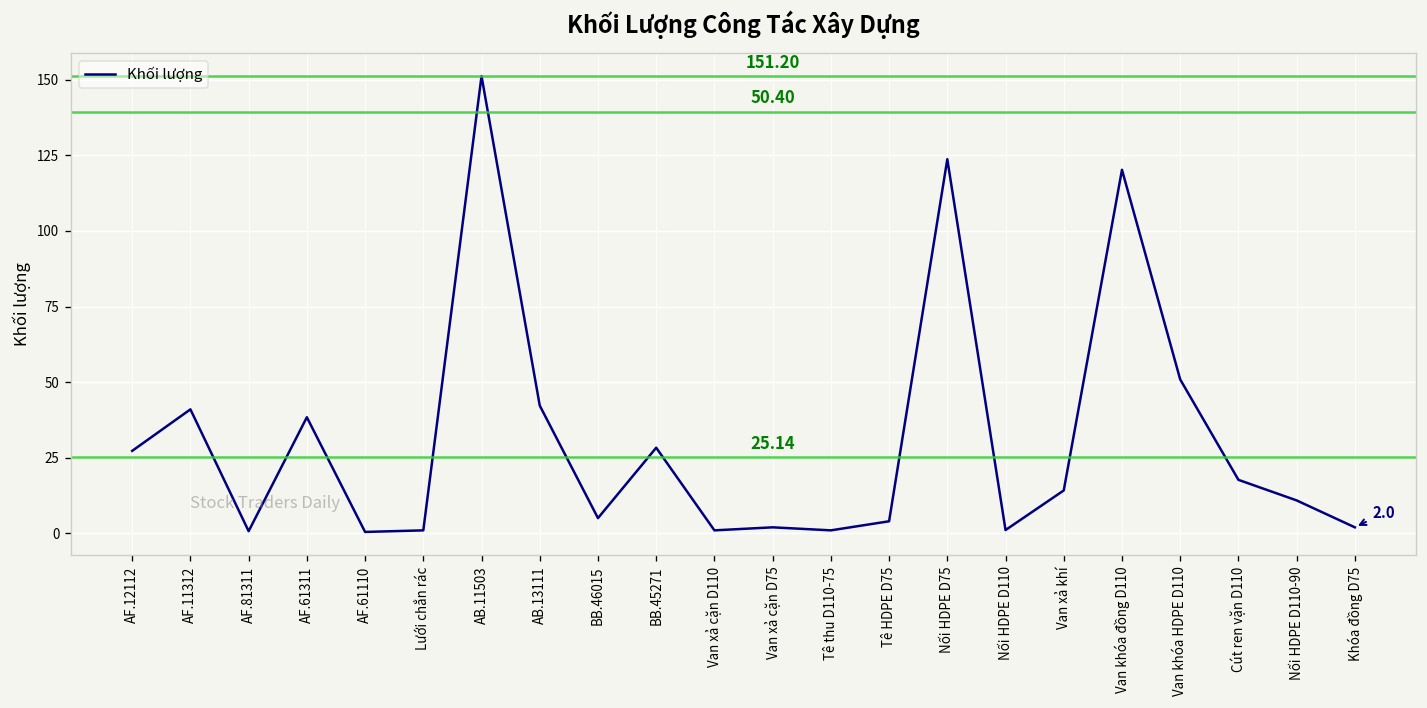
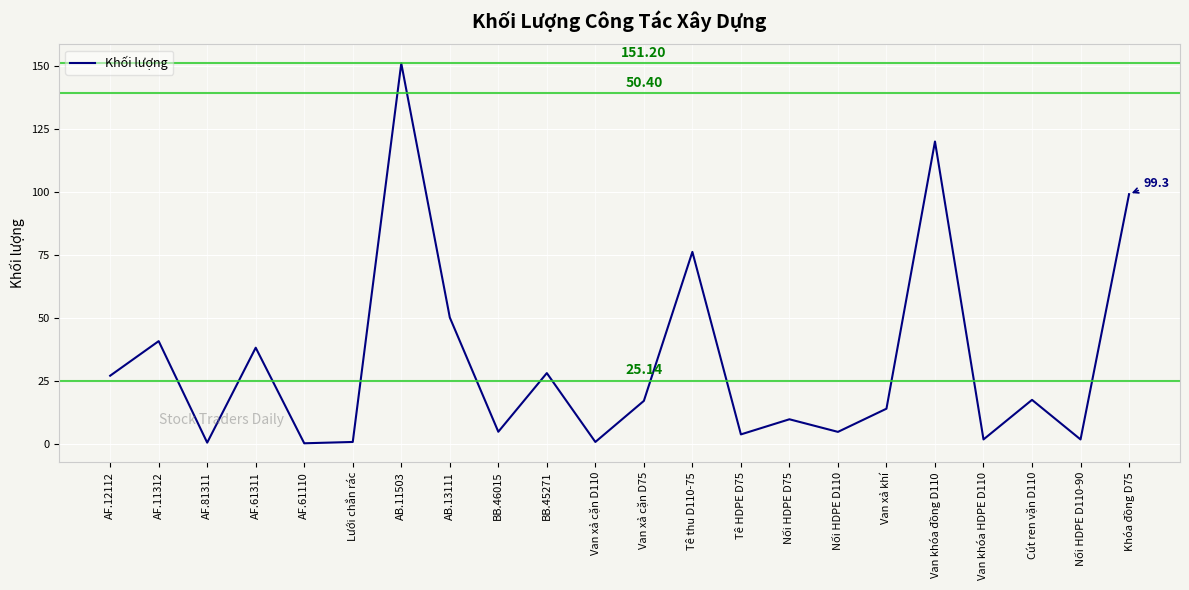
  {
-   "AB.13111": 42,
-   "Van xả cặn D75": 2,
-   "Tê thu D110-75": 1,
-   "Nối HDPE D75": 124,
-   "Nối HDPE D110": 1,
-   "Van khóa HDPE D110": 51,
-   "Nối HDPE D110-90": 11,
-   "Khóa đồng D75": 2.0
+   "AB.13111": 50,
+   "Van xả cặn D75": 17,
+   "Tê thu D110-75": 76,
+   "Nối HDPE D75": 10,
+   "Nối HDPE D110": 5,
+   "Van khóa HDPE D110": 2,
+   "Nối HDPE D110-90": 2,
+   "Khóa đồng D75": 99.3
  }
